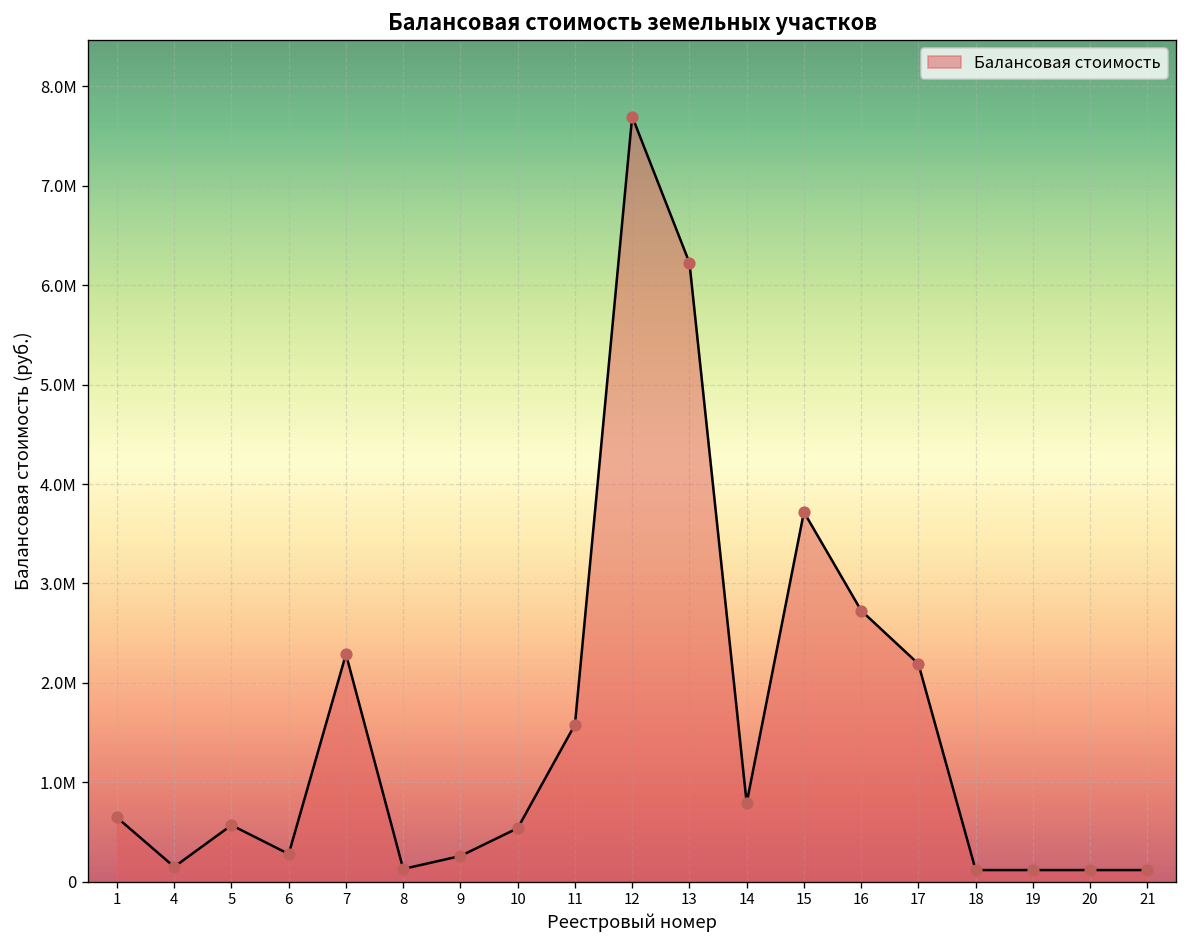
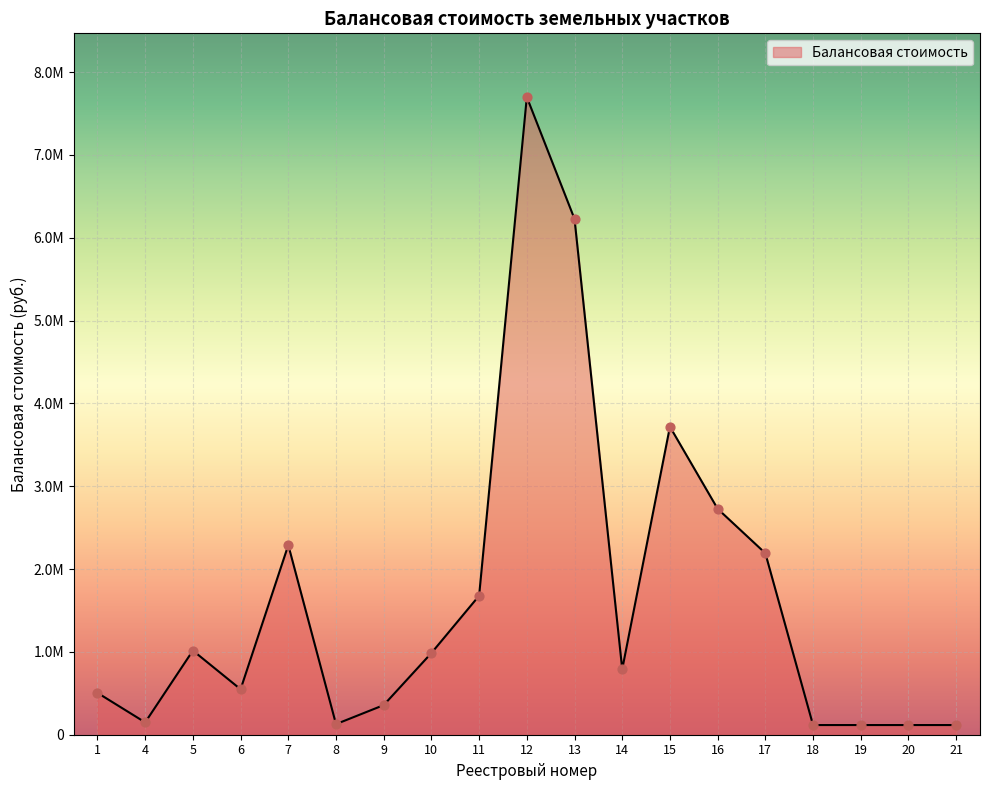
  {
-   "1": 600000,
+   "1": 500000,
    "4": 100000,
-   "5": 600000,
-   "6": 300000,
+   "5": 1000000,
+   "6": 500000,
    "7": 2300000,
    "8": 100000,
-   "9": 300000,
-   "10": 500000,
-   "11": 1600000,
+   "9": 400000,
+   "10": 1000000,
+   "11": 1700000,
    "12": 7700000,
    "13": 6200000,
    "14": 800000,
    "15": 3700000,
    "16": 2700000,
    "17": 2200000,
    "18": 100000,
    "19": 100000,
    "20": 100000,
    "21": 100000
  }
